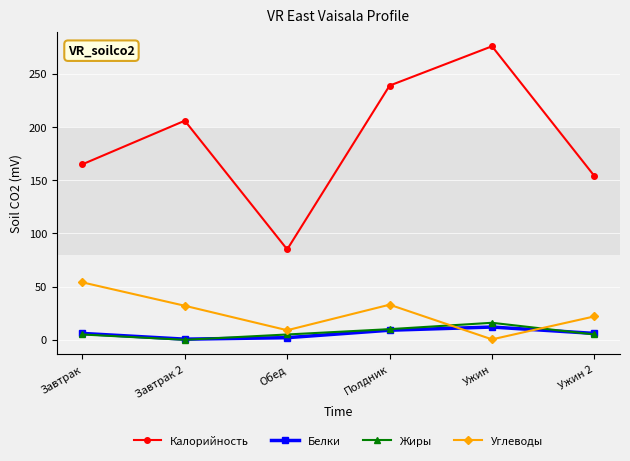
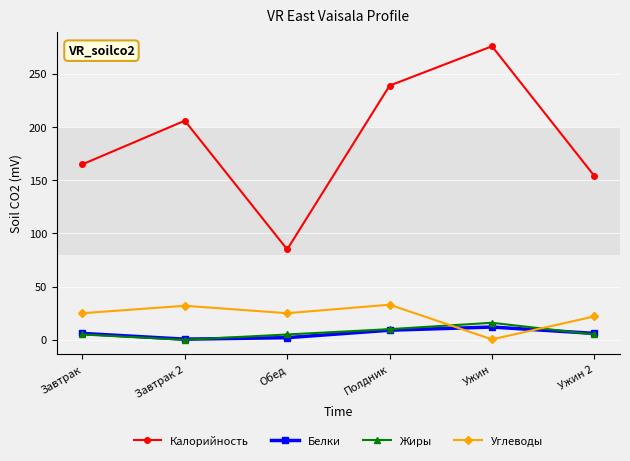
  {
    "Калорийность": {
      "Завтрак": 165,
      "Завтрак 2": 206,
      "Обед": 85,
      "Полдник": 239,
      "Ужин": 276,
      "Ужин 2": 154
    },
    "Белки": {
      "Обед": 2,
      "Ужин": 12
    },
    "Жиры": {
      "Обед": 5,
      "Ужин": 16
    },
    "Углеводы": {
-     "Завтрак": 54,
+     "Завтрак": 25,
      "Завтрак 2": 32,
-     "Обед": 9,
+     "Обед": 25,
      "Полдник": 33,
      "Ужин": 0,
      "Ужин 2": 22
    }
  }
